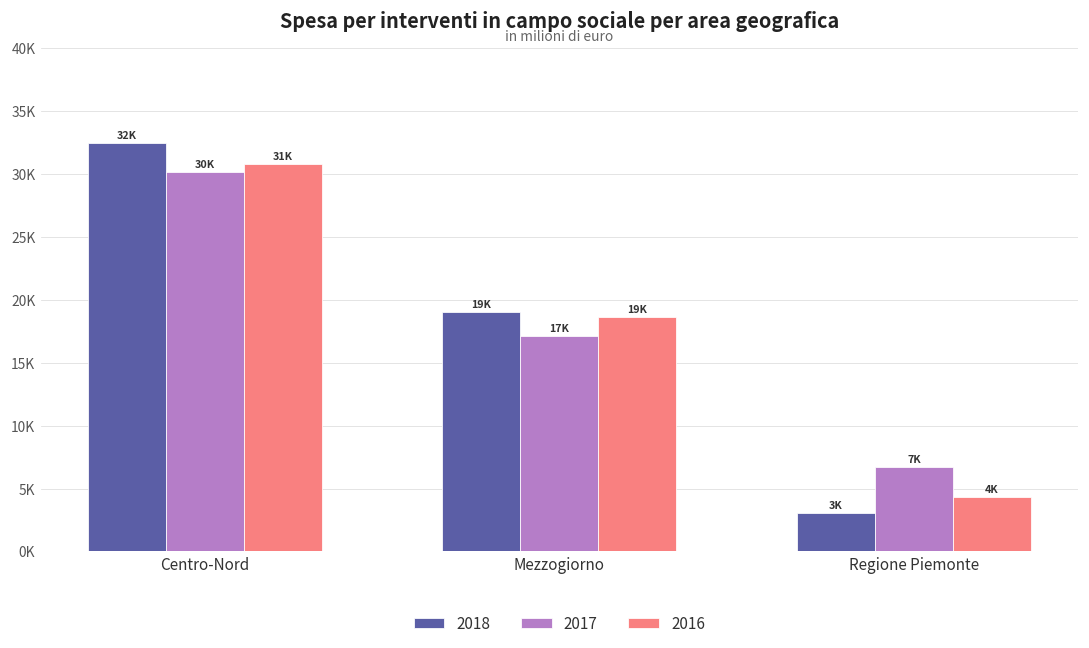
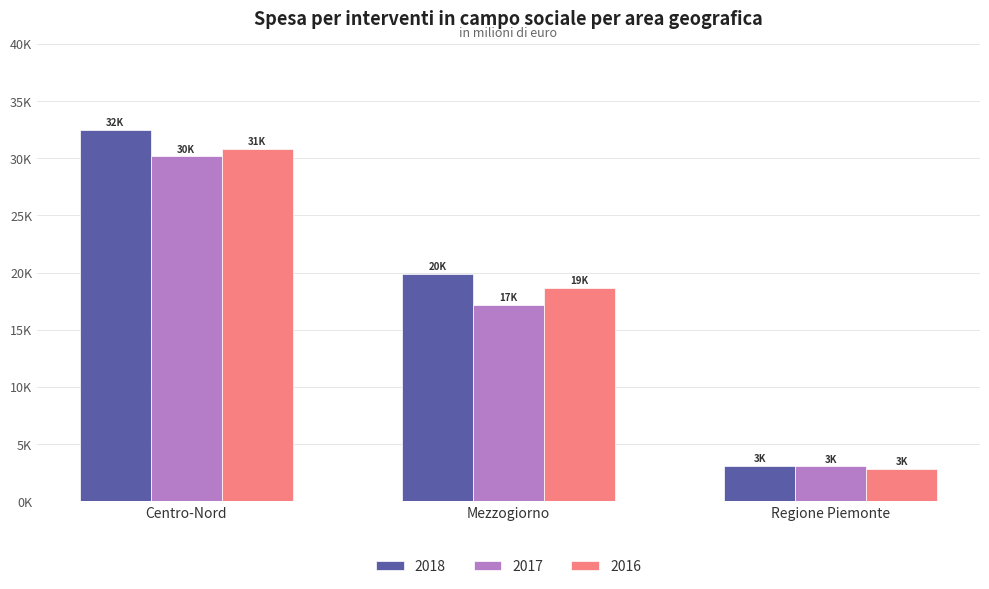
  {
    "2018": {
      "Centro-Nord": "32K",
-     "Mezzogiorno": "19K",
+     "Mezzogiorno": "20K",
      "Regione Piemonte": "3K"
    },
    "2017": {
      "Centro-Nord": "30K",
      "Mezzogiorno": "17K",
-     "Regione Piemonte": "7K"
+     "Regione Piemonte": "3K"
    },
    "2016": {
      "Centro-Nord": "31K",
      "Mezzogiorno": "19K",
-     "Regione Piemonte": "4K"
+     "Regione Piemonte": "3K"
    }
  }
